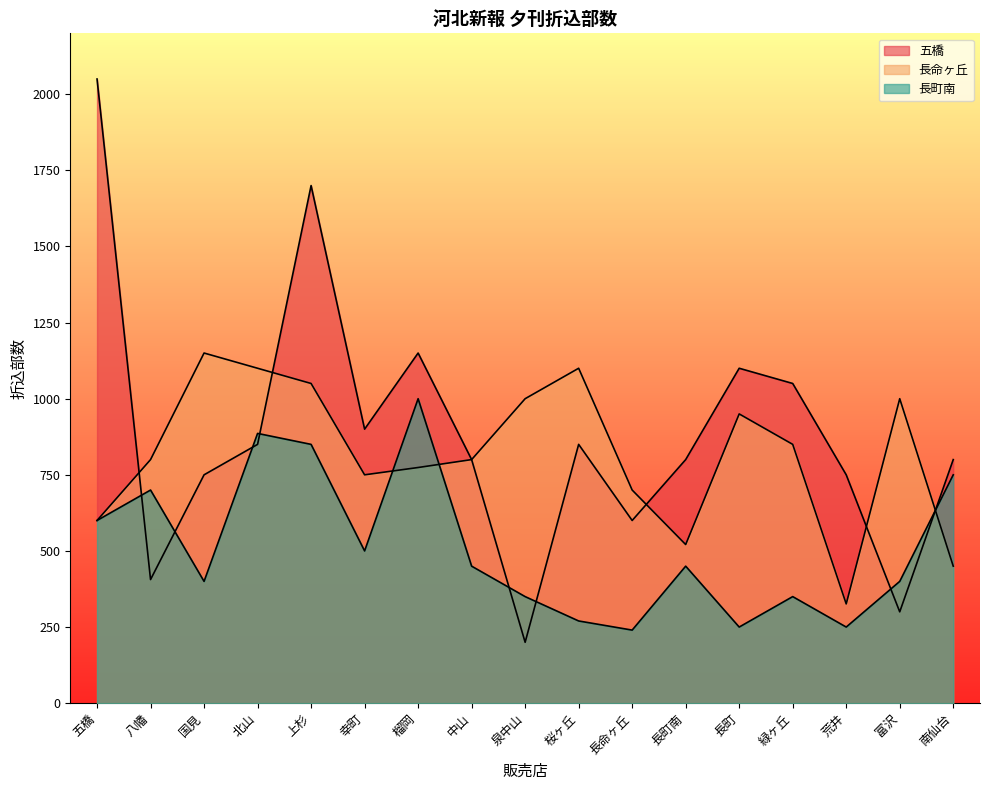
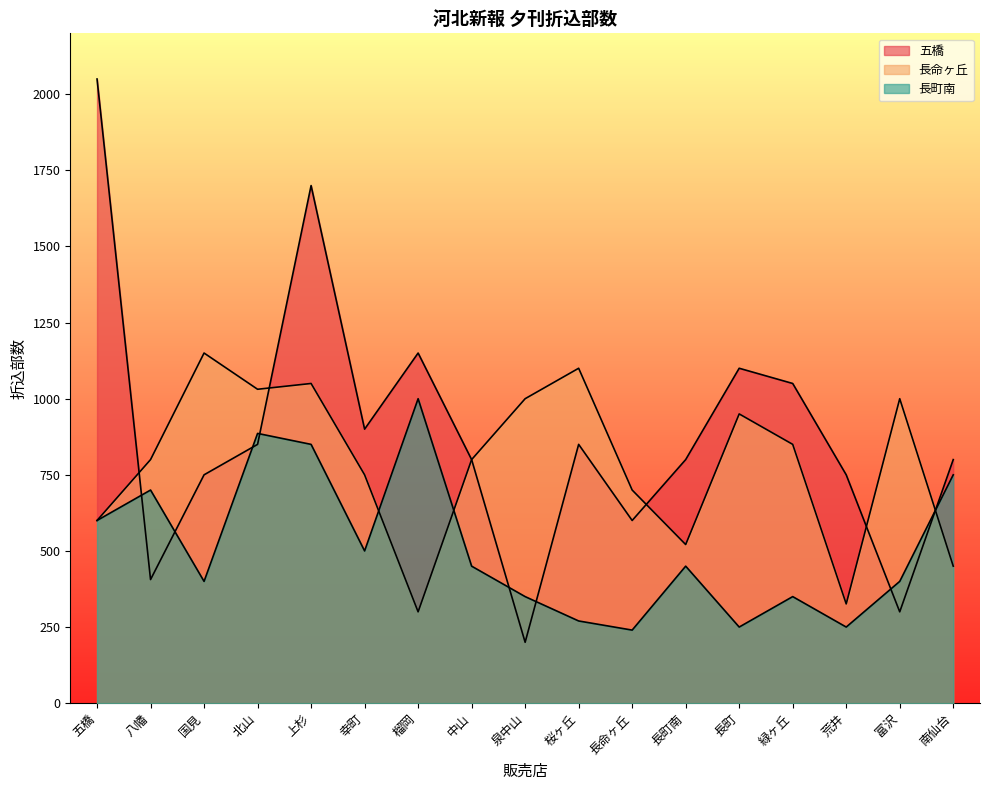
  {
    "五橋": {
      "五橋": 2050,
      "八幡": 410,
      "国見": 750,
      "北山": 850,
      "上杉": 1700,
      "幸町": 900,
      "榴岡": 1150,
      "泉中山": 200,
      "桜ヶ丘": 850,
      "長命ヶ丘": 600,
      "長町南": 800,
      "長町": 1100,
      "緑ヶ丘": 1050,
      "荒井": 750,
      "富沢": 300,
      "南仙台": 800
    },
    "長命ヶ丘": {
      "八幡": 800,
      "国見": 1150,
-     "北山": 1100,
+     "北山": 1030,
      "上杉": 1050,
      "幸町": 750,
-     "榴岡": 770,
+     "榴岡": 300,
      "泉中山": 1000,
      "桜ヶ丘": 1100,
      "長命ヶ丘": 700,
      "長町南": 520,
      "長町": 950,
      "緑ヶ丘": 850,
      "荒井": 330,
      "富沢": 1000,
      "南仙台": 450
    },
    "長町南": {
      "八幡": 700,
      "国見": 400,
      "北山": 890,
      "上杉": 850,
      "幸町": 500,
      "榴岡": 1000,
      "中山": 450,
      "泉中山": 350,
      "桜ヶ丘": 270,
      "長命ヶ丘": 240,
      "長町南": 450,
      "長町": 250,
      "緑ヶ丘": 350,
      "荒井": 250,
      "富沢": 400,
      "南仙台": 750
    }
  }
